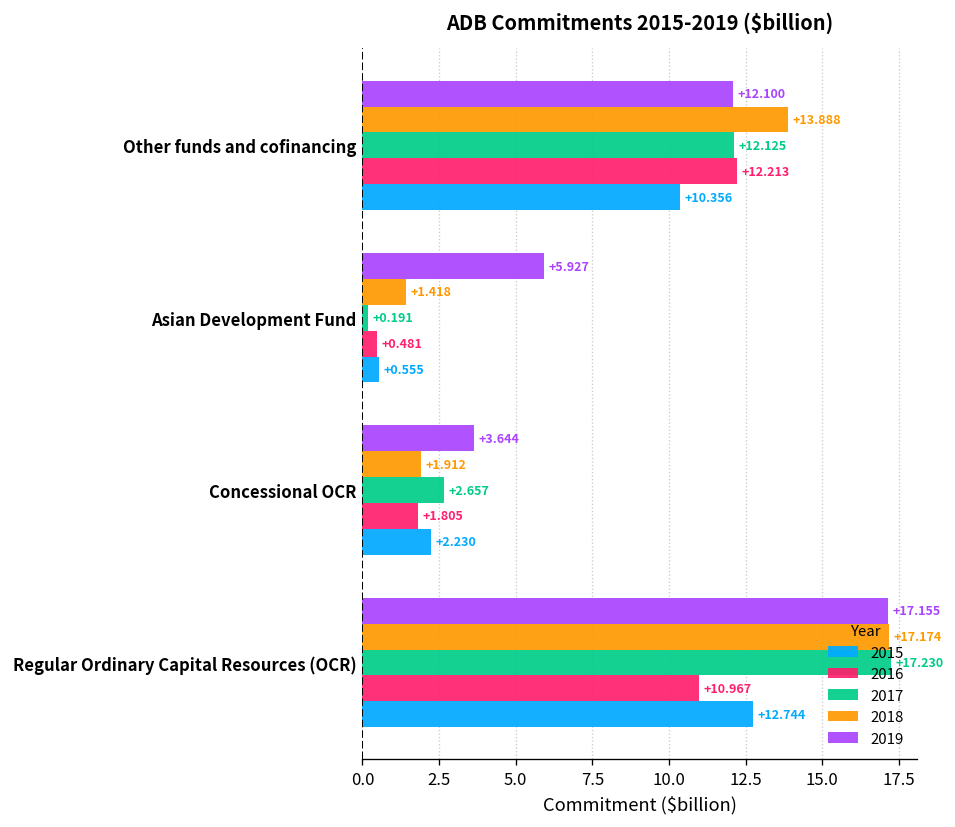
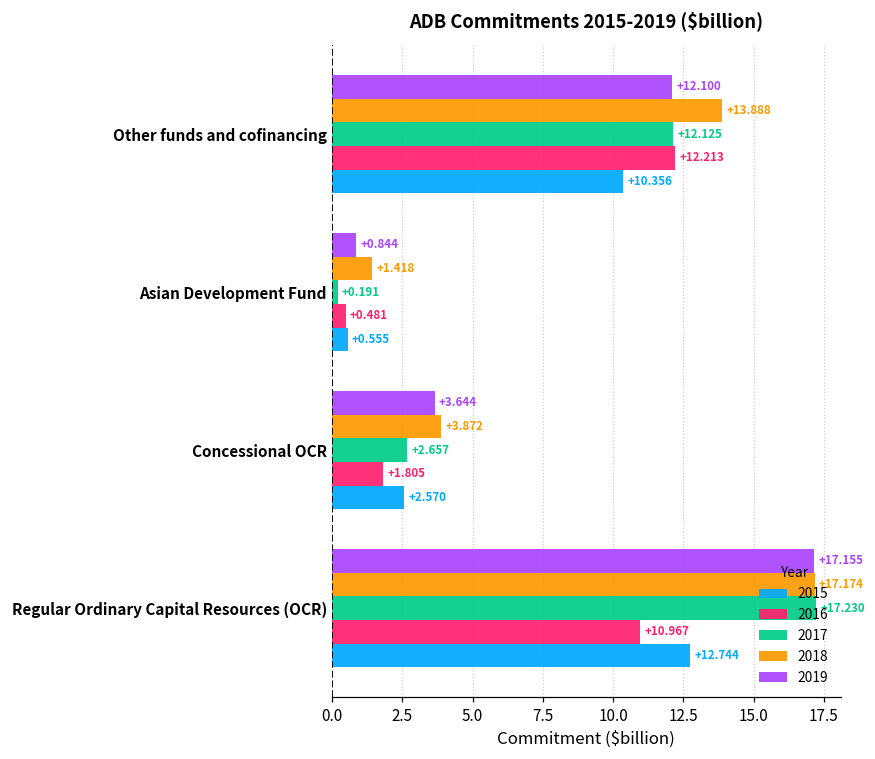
  {
    "2015": {
      "Other funds and cofinancing": "+10.356",
      "Asian Development Fund": "+0.555",
-     "Concessional OCR": "+2.230",
+     "Concessional OCR": "+2.570",
      "Regular Ordinary Capital Resources (OCR)": "+12.744"
    },
    "2016": {
      "Other funds and cofinancing": "+12.213",
      "Asian Development Fund": "+0.481",
      "Concessional OCR": "+1.805",
      "Regular Ordinary Capital Resources (OCR)": "+10.967"
    },
    "2017": {
      "Other funds and cofinancing": "+12.125",
      "Asian Development Fund": "+0.191",
      "Concessional OCR": "+2.657",
      "Regular Ordinary Capital Resources (OCR)": "+17.230"
    },
    "2018": {
      "Other funds and cofinancing": "+13.888",
      "Asian Development Fund": "+1.418",
-     "Concessional OCR": "+1.912",
+     "Concessional OCR": "+3.872",
      "Regular Ordinary Capital Resources (OCR)": "+17.174"
    },
    "2019": {
      "Other funds and cofinancing": "+12.100",
-     "Asian Development Fund": "+5.927",
+     "Asian Development Fund": "+0.844",
      "Concessional OCR": "+3.644",
      "Regular Ordinary Capital Resources (OCR)": "+17.155"
    }
  }
